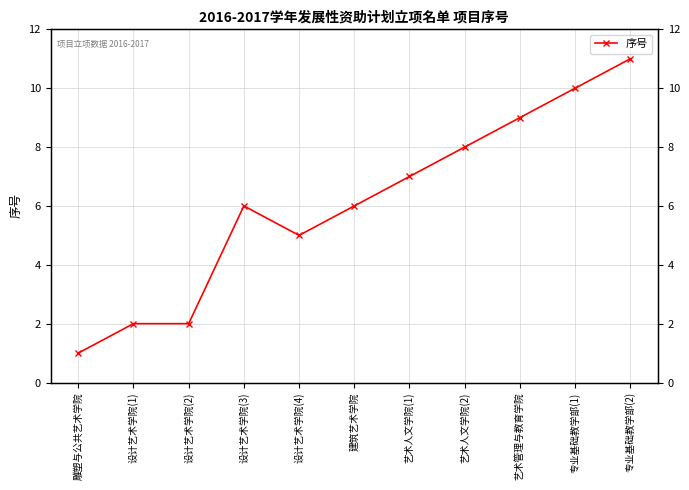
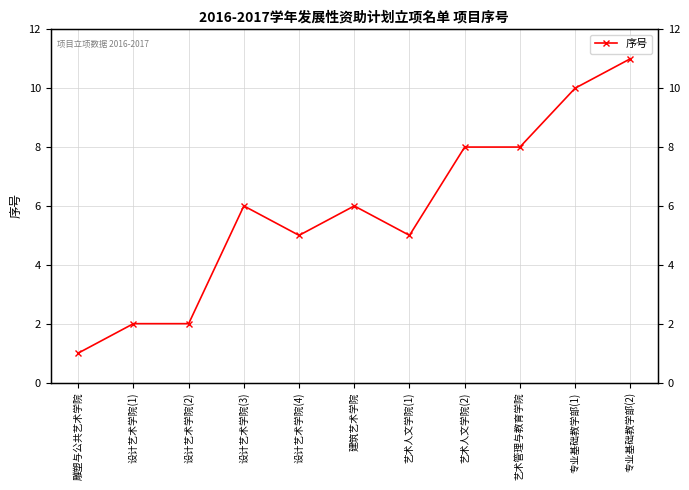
  {
    "雕塑与公共艺术学院": 1,
    "设计艺术学院(1)": 2,
    "设计艺术学院(2)": 2,
    "设计艺术学院(3)": 6,
    "设计艺术学院(4)": 5,
    "建筑艺术学院": 6,
-   "艺术人文学院(1)": 7,
+   "艺术人文学院(1)": 5,
    "艺术人文学院(2)": 8,
-   "艺术管理与教育学院": 9,
+   "艺术管理与教育学院": 8,
    "专业基础教学部(1)": 10,
    "专业基础教学部(2)": 11
  }
